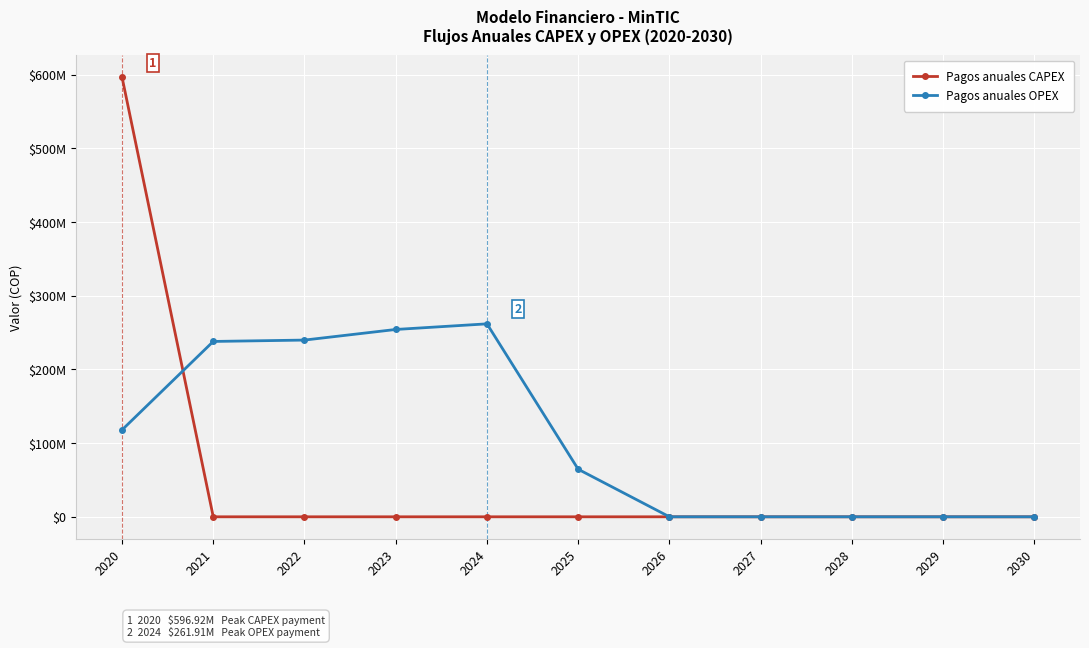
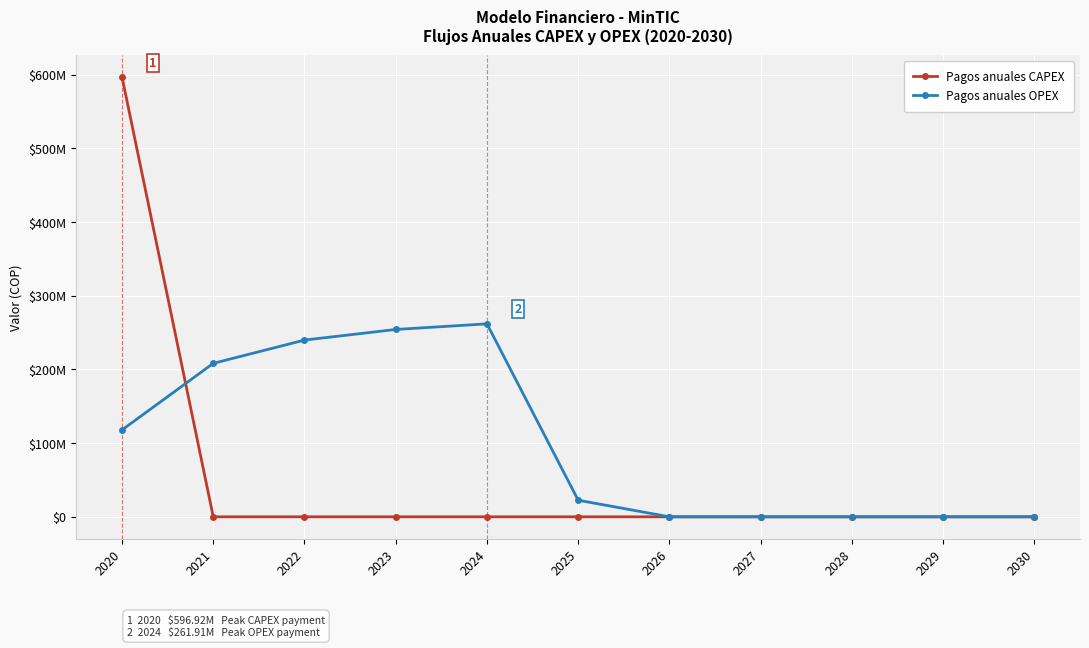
  {
    "Pagos anuales CAPEX": {
      "2020": "$600000000",
      "2021": "$0",
      "2022": "$0",
      "2023": "$0",
      "2024": "$0",
      "2025": "$0"
    },
    "Pagos anuales OPEX": {
      "2020": "$120000000",
-     "2021": "$240000000",
+     "2021": "$210000000",
      "2022": "$240000000",
      "2023": "$250000000",
      "2024": "$260000000",
-     "2025": "$60000000"
+     "2025": "$20000000"
    }
  }
